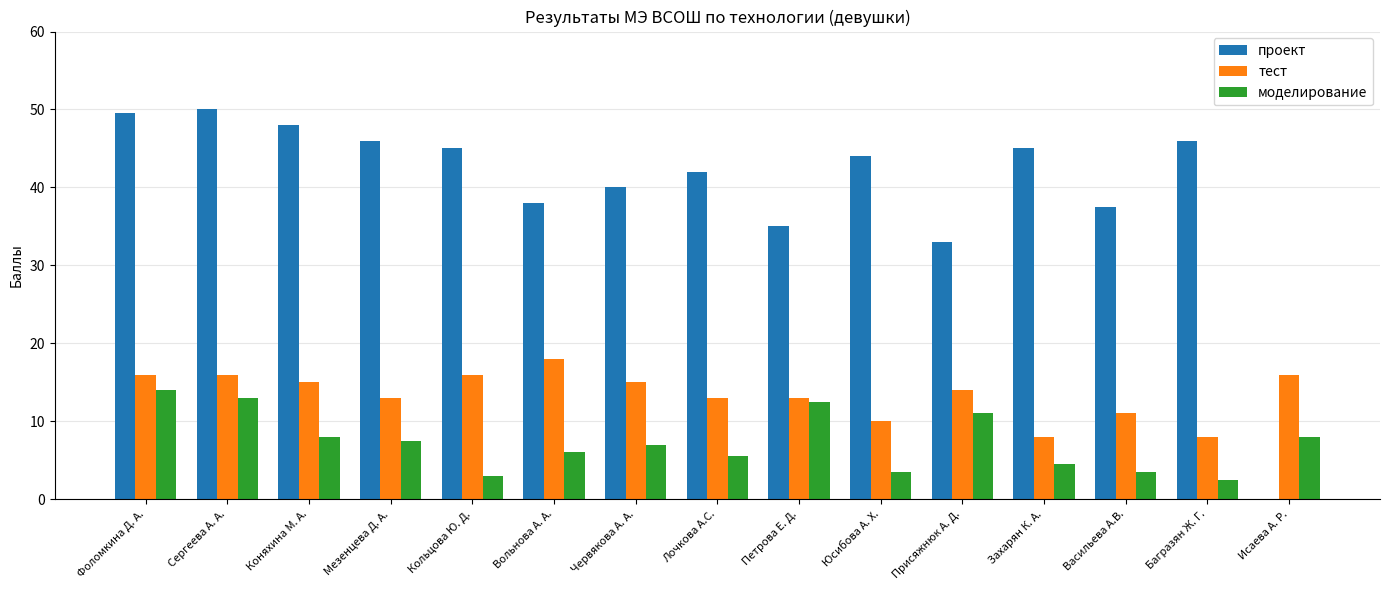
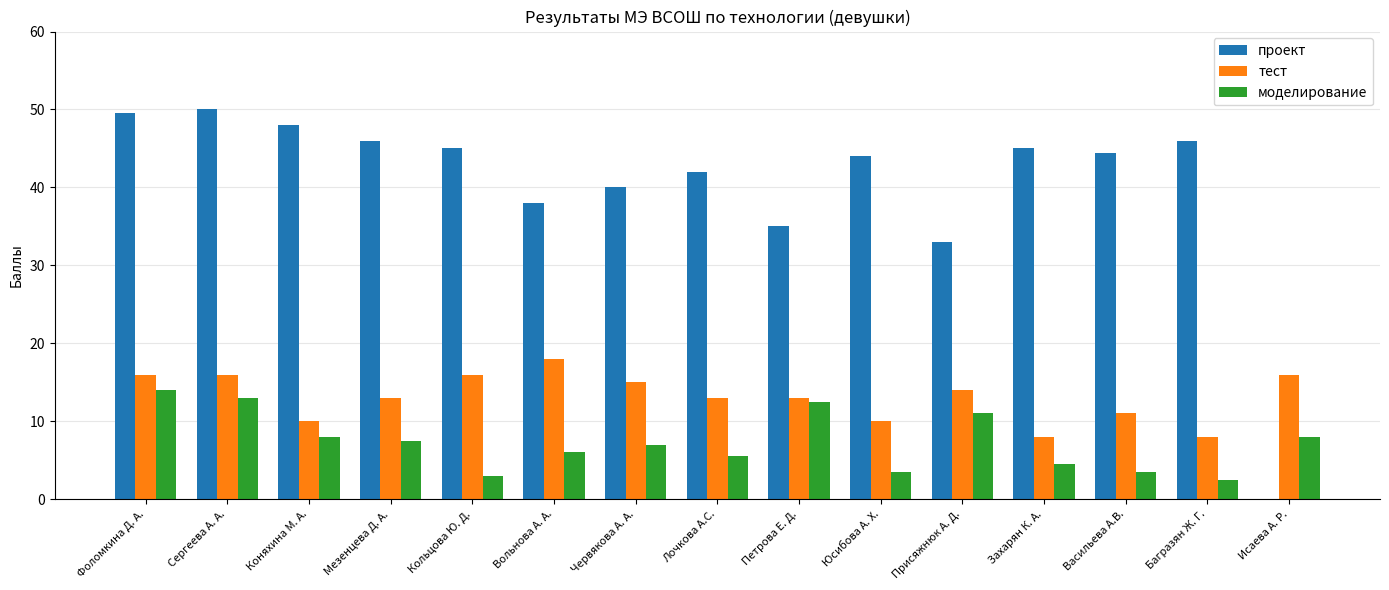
  {
    "проект": {
      "Фоломкина Д. А.": 49,
      "Сергеева А. А.": 50,
      "Коняхина М. А.": 48,
      "Мезенцева Д. А.": 46,
      "Кольцова Ю. Д.": 45,
      "Вольнова А. А.": 38,
      "Червякова А. А.": 40,
      "Лочкова А.С.": 42,
      "Петрова Е. Д.": 35,
      "Юсибова А. Х.": 44,
      "Присяжнюк А. Д.": 33,
      "Захарян К. А.": 45,
-     "Васильева А.В.": 38,
+     "Васильева А.В.": 44,
      "Багразян Ж. Г.": 46,
      "Исаева А. Р.": 0
    },
    "тест": {
      "Фоломкина Д. А.": 16,
      "Сергеева А. А.": 16,
-     "Коняхина М. А.": 15,
+     "Коняхина М. А.": 10,
      "Мезенцева Д. А.": 13,
      "Кольцова Ю. Д.": 16,
      "Вольнова А. А.": 18,
      "Червякова А. А.": 15,
      "Лочкова А.С.": 13,
      "Петрова Е. Д.": 13,
      "Юсибова А. Х.": 10,
      "Присяжнюк А. Д.": 14,
      "Захарян К. А.": 8,
      "Васильева А.В.": 11,
      "Багразян Ж. Г.": 8,
      "Исаева А. Р.": 16
    },
    "моделирование": {
      "Фоломкина Д. А.": 14,
      "Сергеева А. А.": 13,
      "Коняхина М. А.": 8,
      "Мезенцева Д. А.": 8,
      "Кольцова Ю. Д.": 3,
      "Вольнова А. А.": 6,
      "Червякова А. А.": 7,
      "Лочкова А.С.": 6,
      "Петрова Е. Д.": 13,
      "Юсибова А. Х.": 4,
      "Присяжнюк А. Д.": 11,
      "Захарян К. А.": 5,
      "Васильева А.В.": 4,
      "Багразян Ж. Г.": 3,
      "Исаева А. Р.": 8
    }
  }
